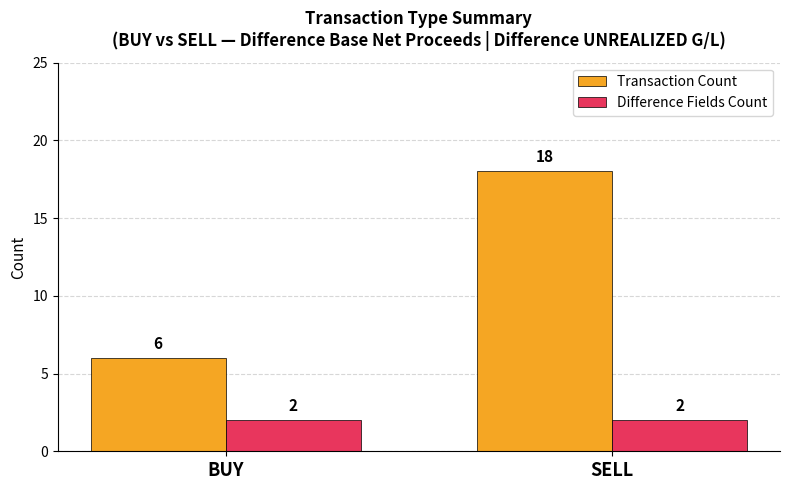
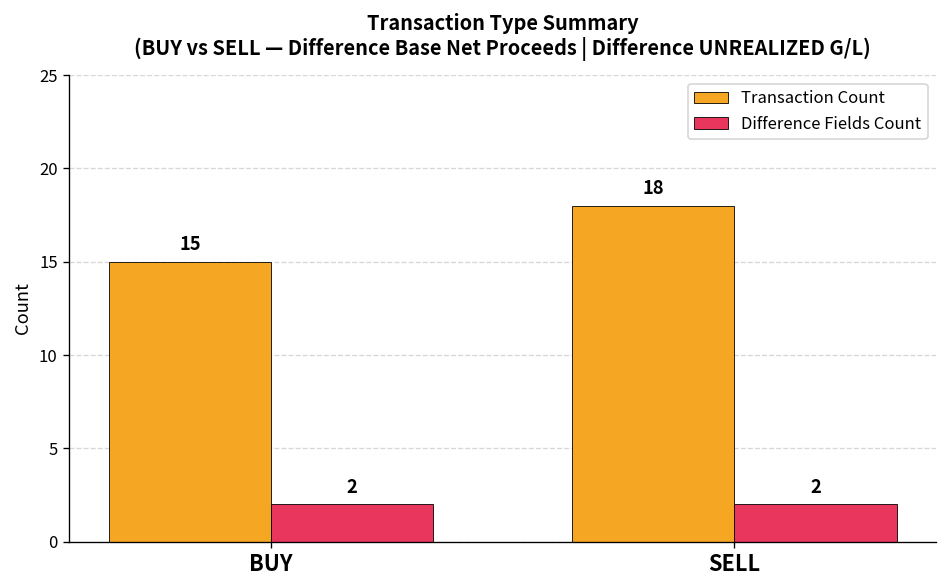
  {
    "Transaction Count": {
-     "BUY": 6,
+     "BUY": 15,
      "SELL": 18
    },
    "Difference Fields Count": {
      "BUY": 2,
      "SELL": 2
    }
  }
